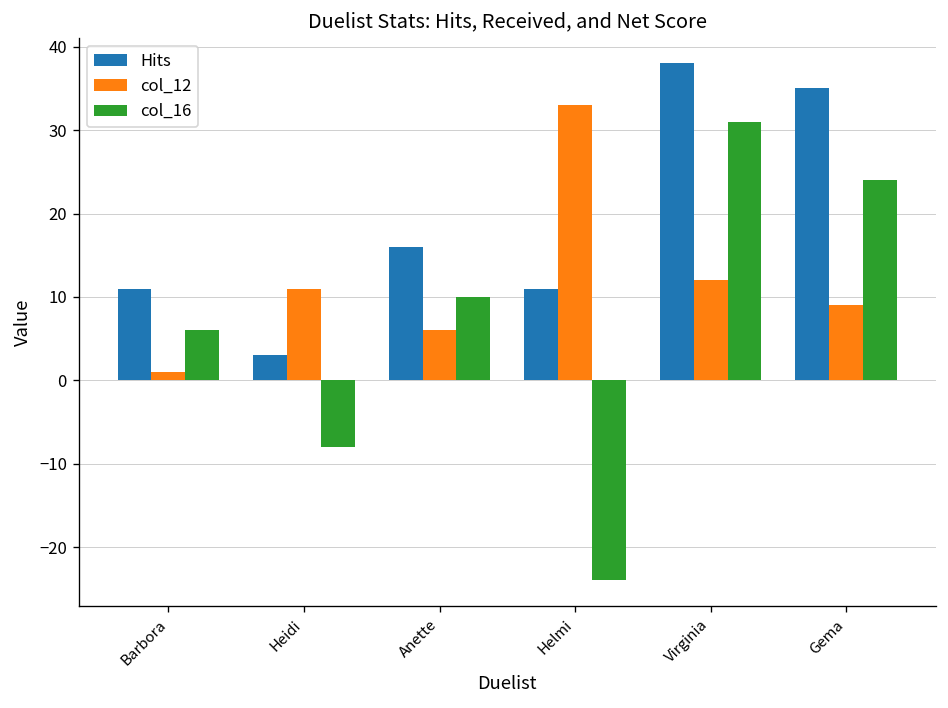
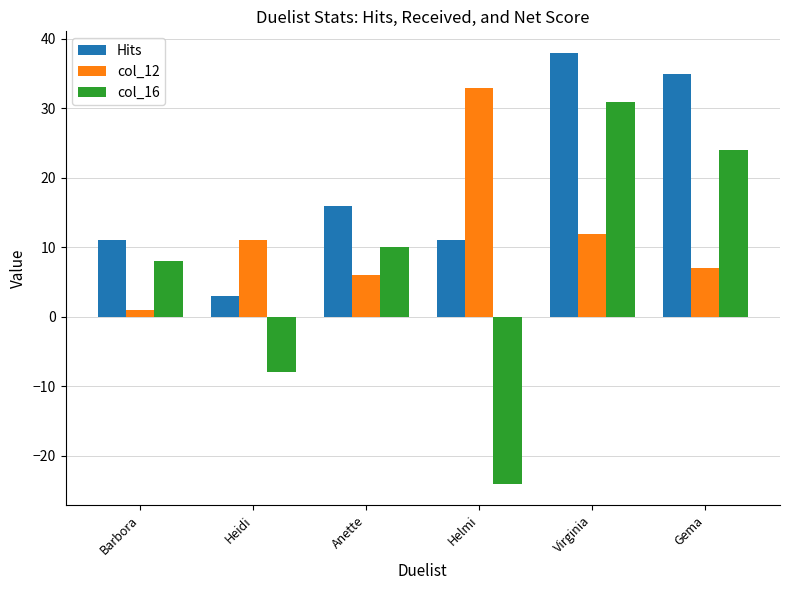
  {
    "Hits": {
      "Barbora": 11,
      "Heidi": 3,
      "Anette": 16,
      "Helmi": 11,
      "Virginia": 38,
      "Gema": 35
    },
    "col_12": {
      "Barbora": 1,
      "Heidi": 11,
      "Anette": 6,
      "Helmi": 33,
      "Virginia": 12,
-     "Gema": 9
+     "Gema": 7
    },
    "col_16": {
-     "Barbora": 6,
+     "Barbora": 8,
      "Heidi": -8,
      "Anette": 10,
      "Helmi": -24,
      "Virginia": 31,
      "Gema": 24
    }
  }
